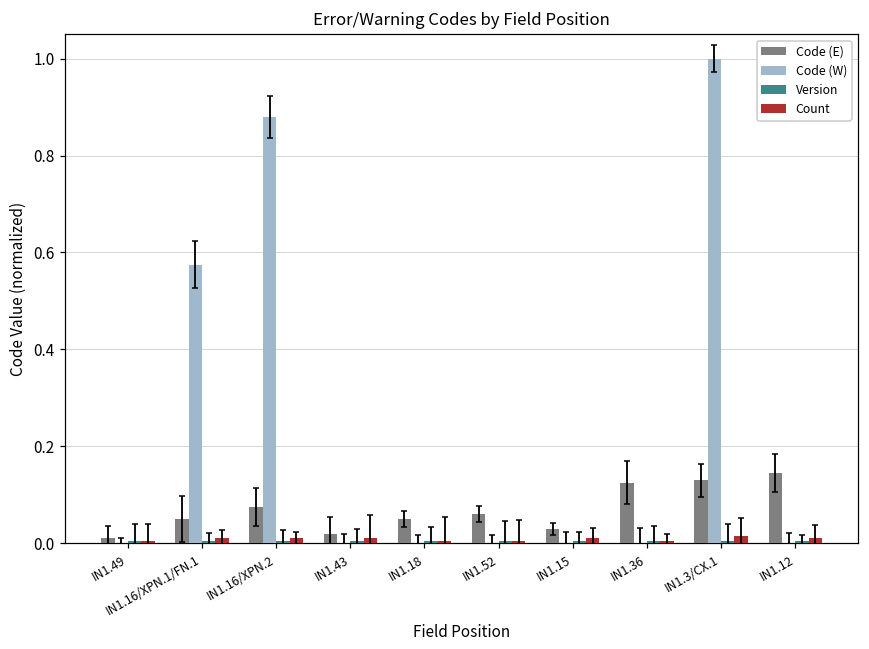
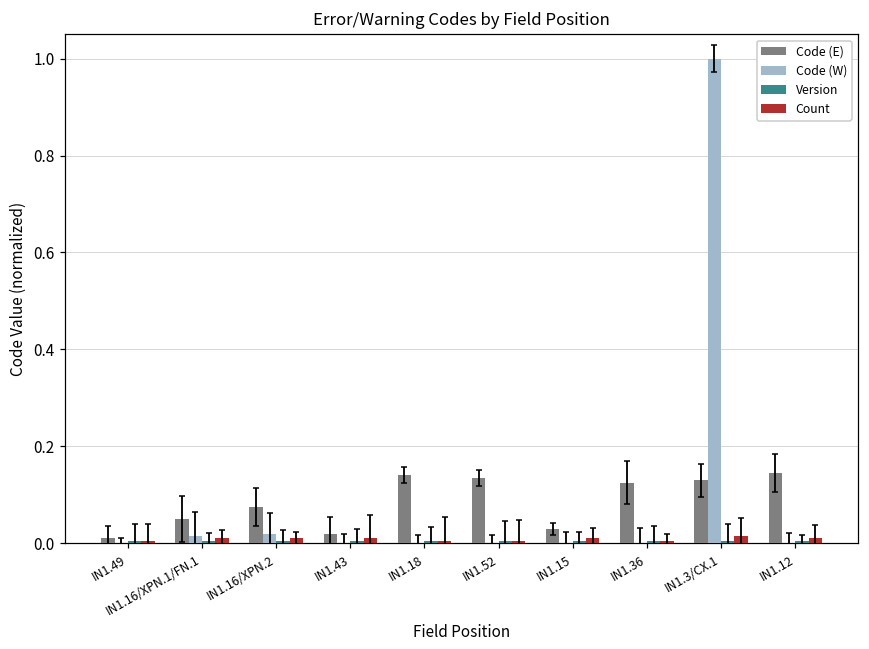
  {
    "Code (E)": {
      "IN1.49": 0.01,
      "IN1.16/XPN.1/FN.1": 0.05,
      "IN1.16/XPN.2": 0.08,
      "IN1.43": 0.02,
-     "IN1.18": 0.05,
-     "IN1.52": 0.06,
+     "IN1.18": 0.14,
+     "IN1.52": 0.14,
      "IN1.15": 0.03,
      "IN1.36": 0.13,
      "IN1.3/CX.1": 0.13,
      "IN1.12": 0.15
    },
    "Code (W)": {
      "IN1.49": 0.00,
-     "IN1.16/XPN.1/FN.1": 0.58,
-     "IN1.16/XPN.2": 0.88,
+     "IN1.16/XPN.1/FN.1": 0.02,
+     "IN1.16/XPN.2": 0.02,
      "IN1.43": 0.00,
      "IN1.18": 0.00,
      "IN1.52": 0.00,
      "IN1.15": 0.00,
      "IN1.36": 0.00,
      "IN1.3/CX.1": 1.00,
      "IN1.12": 0.00
    },
    "Count": {
      "IN1.16/XPN.1/FN.1": 0.01,
      "IN1.16/XPN.2": 0.01,
      "IN1.43": 0.01,
      "IN1.15": 0.01,
      "IN1.3/CX.1": 0.02,
      "IN1.12": 0.01
    }
  }
